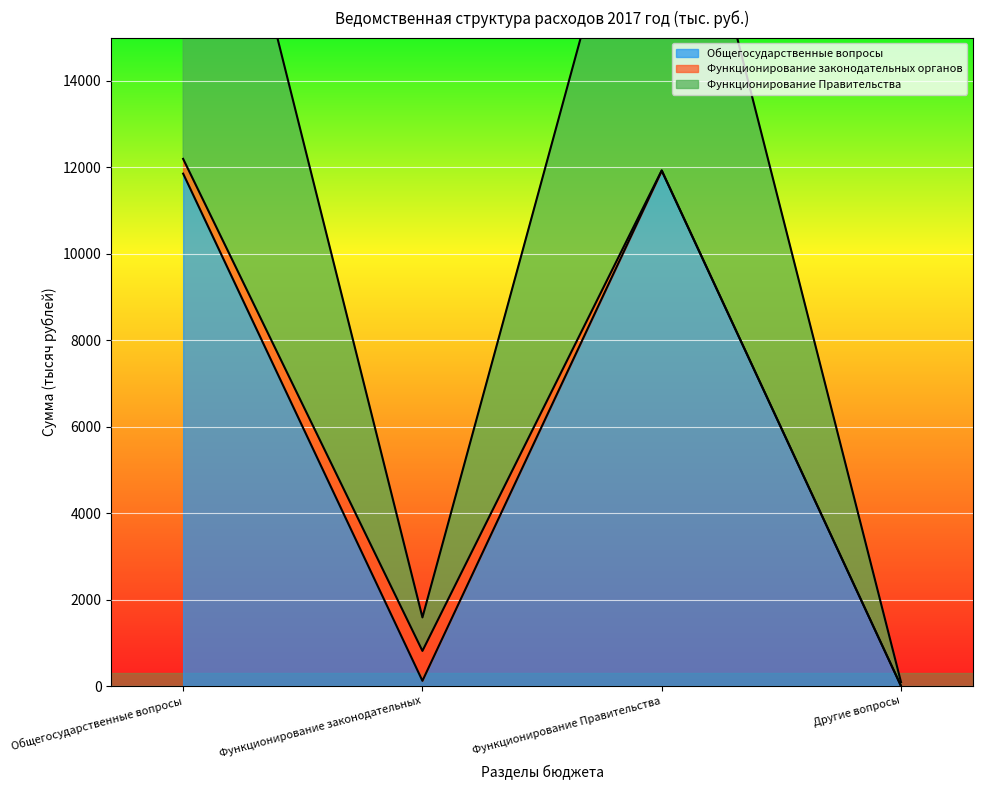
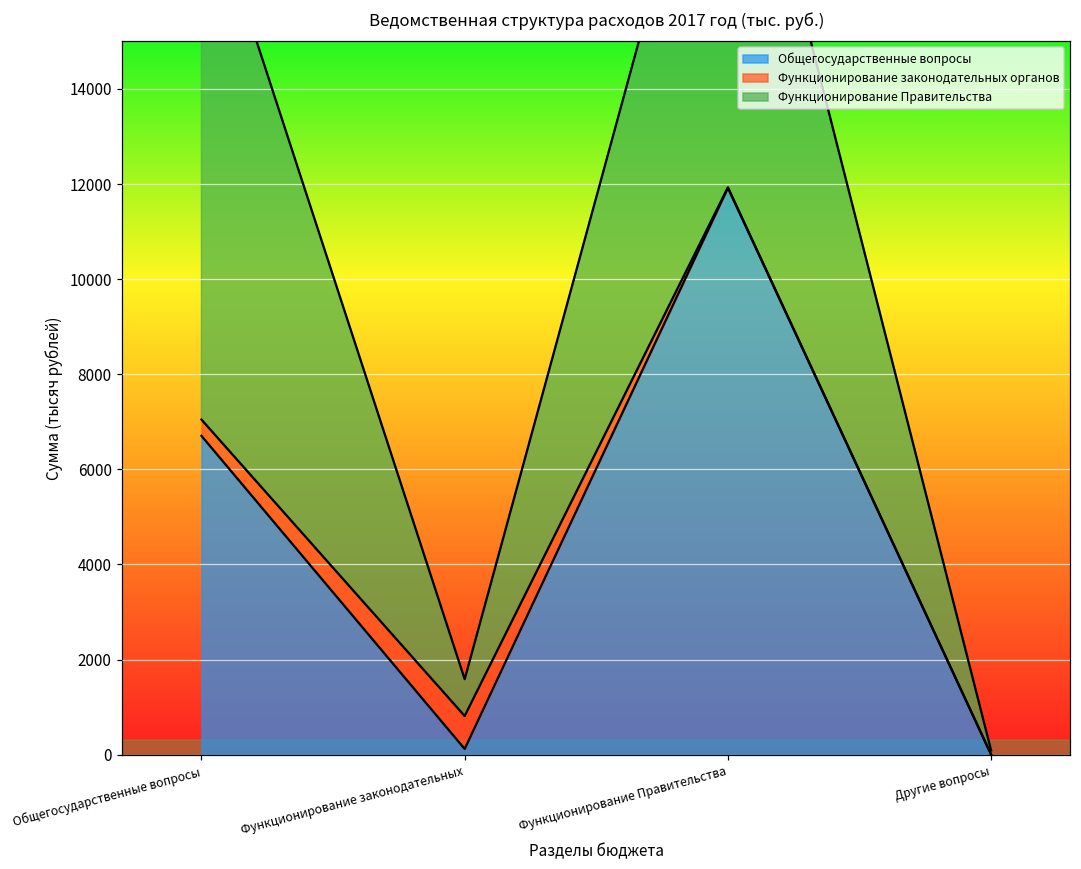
  {
    "Общегосударственные вопросы": {
-     "Общегосударственные вопросы": 11900,
+     "Общегосударственные вопросы": 6700,
      "Функционирование законодательных": 100
    },
    "Функционирование законодательных органов": {
      "Общегосударственные вопросы": 300,
      "Функционирование законодательных": 700
    },
    "Функционирование Правительства": {
      "Функционирование законодательных": 800,
      "Другие вопросы": 100
    }
  }
